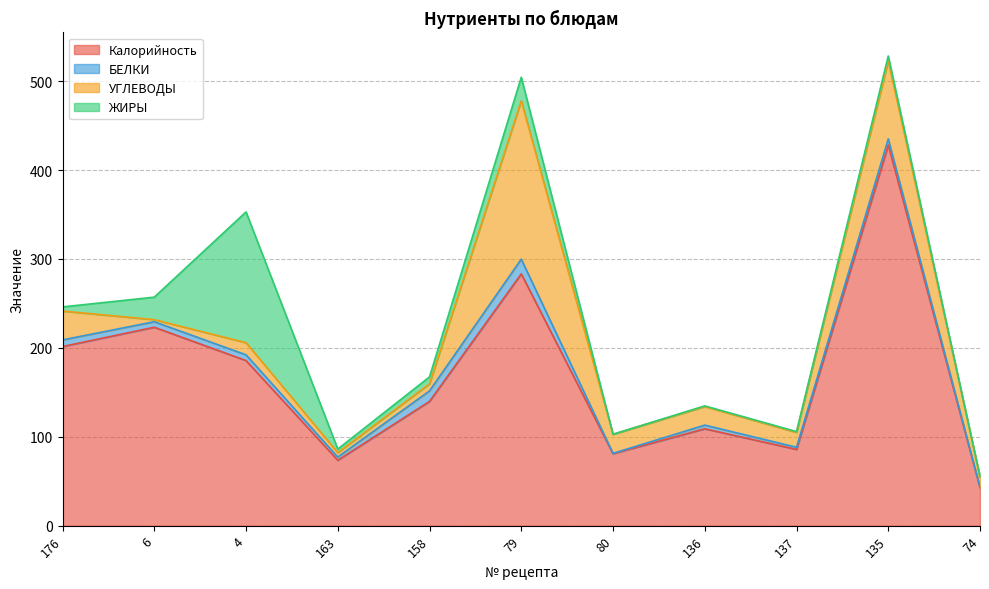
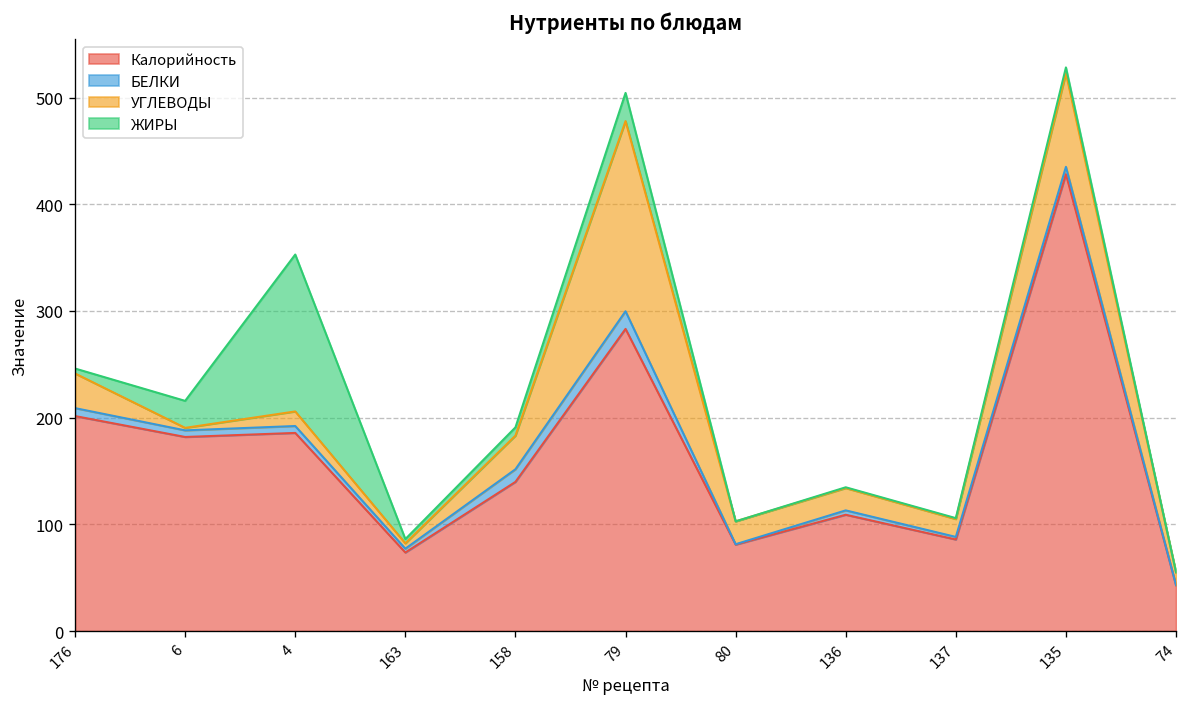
  {
    "Калорийность": {
      "176": 200,
-     "6": 220,
+     "6": 180,
      "4": 190,
      "163": 70,
      "158": 140,
      "79": 280,
      "136": 110,
      "135": 430
    },
    "БЕЛКИ": {
      "176": 10,
      "4": 10,
      "163": 0,
      "158": 10,
      "79": 20,
      "136": 0,
      "135": 10
    },
    "УГЛЕВОДЫ": {
      "176": 30,
      "4": 10,
      "163": 10,
-     "158": 10,
+     "158": 30,
      "79": 180,
      "135": 90
    },
    "ЖИРЫ": {
      "176": 0,
      "6": 30,
      "4": 150,
      "163": 0,
      "158": 10,
      "79": 30,
      "135": 10
    }
  }
